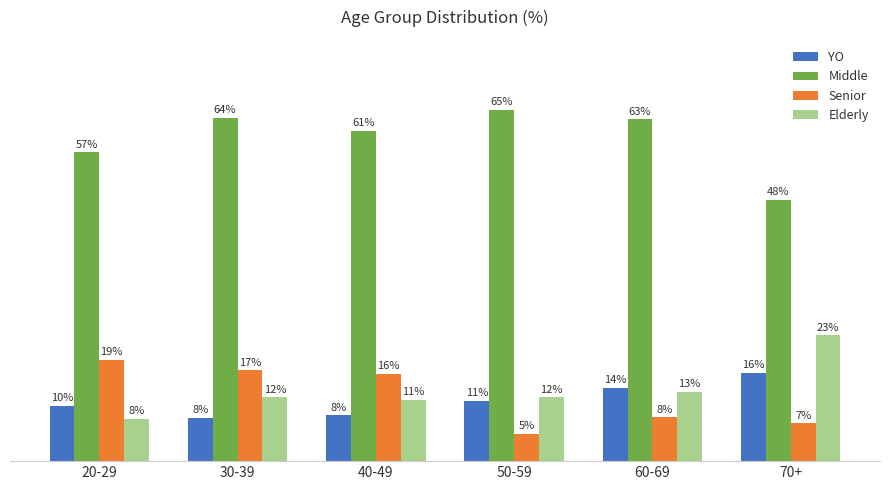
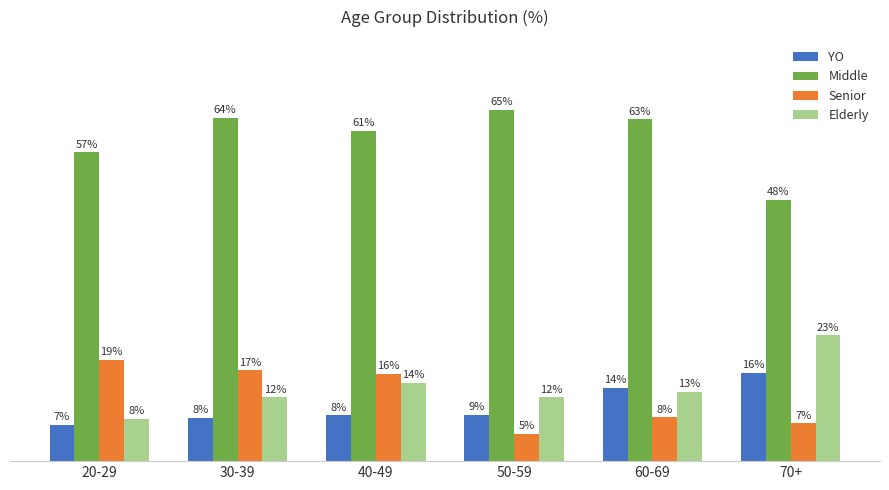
  {
    "YO": {
-     "20-29": "10%",
+     "20-29": "7%",
      "30-39": "8%",
      "40-49": "8%",
-     "50-59": "11%",
+     "50-59": "9%",
      "60-69": "14%",
      "70+": "16%"
    },
    "Middle": {
      "20-29": "57%",
      "30-39": "64%",
      "40-49": "61%",
      "50-59": "65%",
      "60-69": "63%",
      "70+": "48%"
    },
    "Senior": {
      "20-29": "19%",
      "30-39": "17%",
      "40-49": "16%",
      "50-59": "5%",
      "60-69": "8%",
      "70+": "7%"
    },
    "Elderly": {
      "20-29": "8%",
      "30-39": "12%",
-     "40-49": "11%",
+     "40-49": "14%",
      "50-59": "12%",
      "60-69": "13%",
      "70+": "23%"
    }
  }
